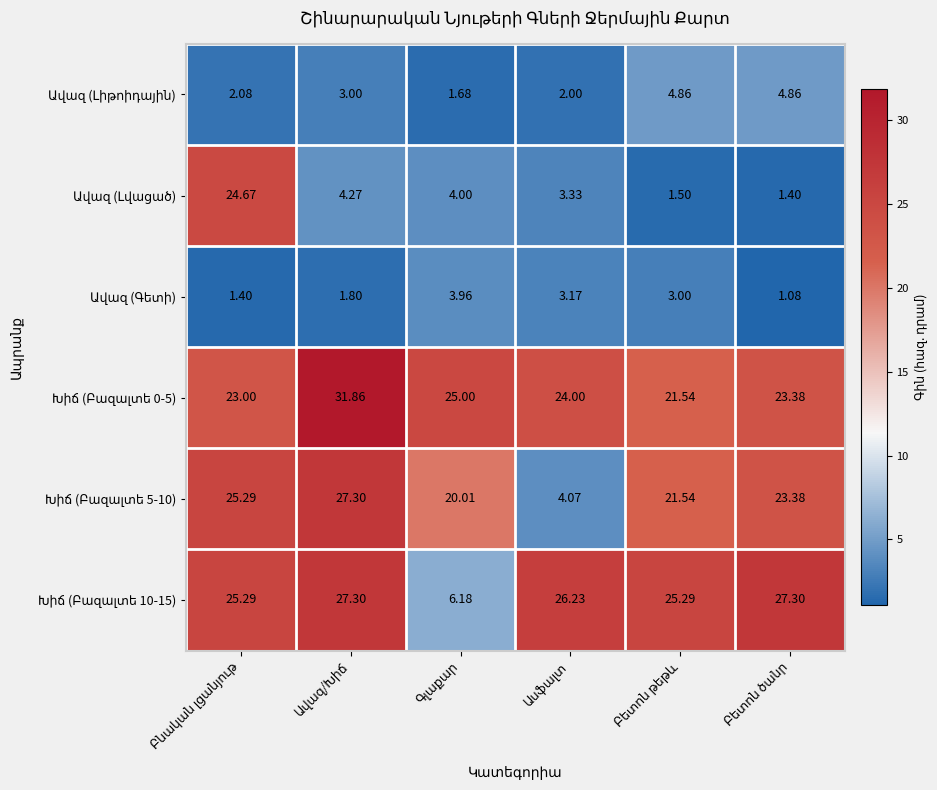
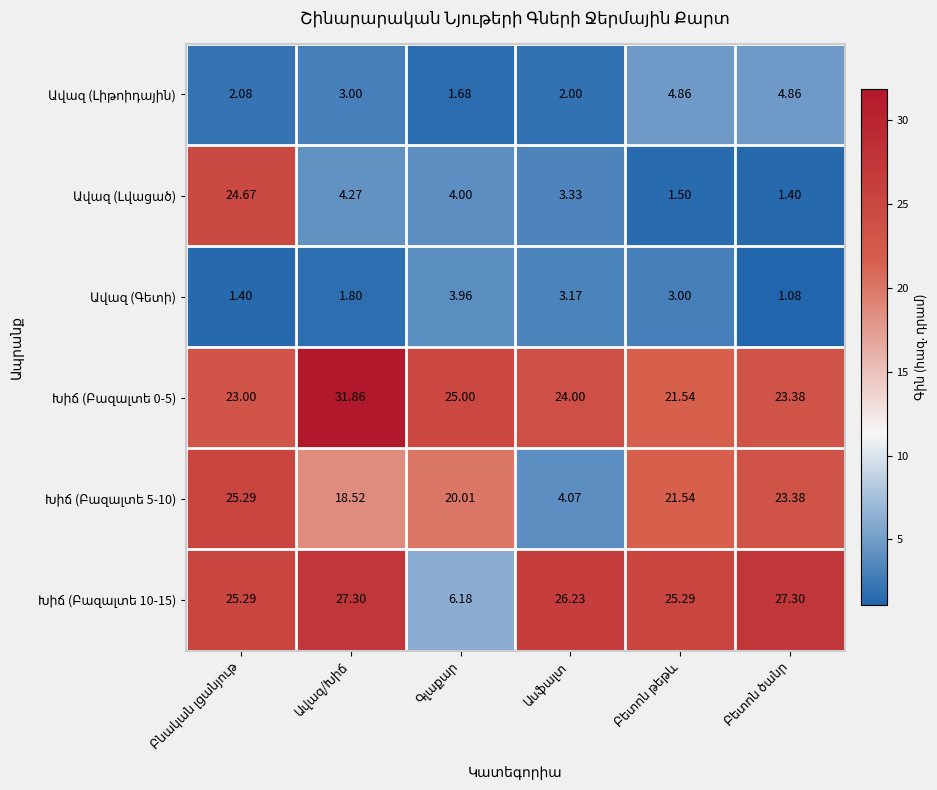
  {
    "Ավազ (Լիթոիդային)": {
      "Բնական լցանյութ": 2.08,
      "Ավազ/Խիճ": 3.00,
      "Գլաքար": 1.68,
      "Ասֆալտ": 2.00,
      "Բետոն թեթև": 4.86,
      "Բետոն ծանր": 4.86
    },
    "Ավազ (Լվացած)": {
      "Բնական լցանյութ": 24.67,
      "Ավազ/Խիճ": 4.27,
      "Գլաքար": 4.00,
      "Ասֆալտ": 3.33,
      "Բետոն թեթև": 1.50,
      "Բետոն ծանր": 1.40
    },
    "Ավազ (Գետի)": {
      "Բնական լցանյութ": 1.40,
      "Ավազ/Խիճ": 1.80,
      "Գլաքար": 3.96,
      "Ասֆալտ": 3.17,
      "Բետոն թեթև": 3.00,
      "Բետոն ծանր": 1.08
    },
    "Խիճ (Բազալտե 0-5)": {
      "Բնական լցանյութ": 23.00,
      "Ավազ/Խիճ": 31.86,
      "Գլաքար": 25.00,
      "Ասֆալտ": 24.00,
      "Բետոն թեթև": 21.54,
      "Բետոն ծանր": 23.38
    },
    "Խիճ (Բազալտե 5-10)": {
      "Բնական լցանյութ": 25.29,
-     "Ավազ/Խիճ": 27.30,
+     "Ավազ/Խիճ": 18.52,
      "Գլաքար": 20.01,
      "Ասֆալտ": 4.07,
      "Բետոն թեթև": 21.54,
      "Բետոն ծանր": 23.38
    },
    "Խիճ (Բազալտե 10-15)": {
      "Բնական լցանյութ": 25.29,
      "Ավազ/Խիճ": 27.30,
      "Գլաքար": 6.18,
      "Ասֆալտ": 26.23,
      "Բետոն թեթև": 25.29,
      "Բետոն ծանր": 27.30
    }
  }
